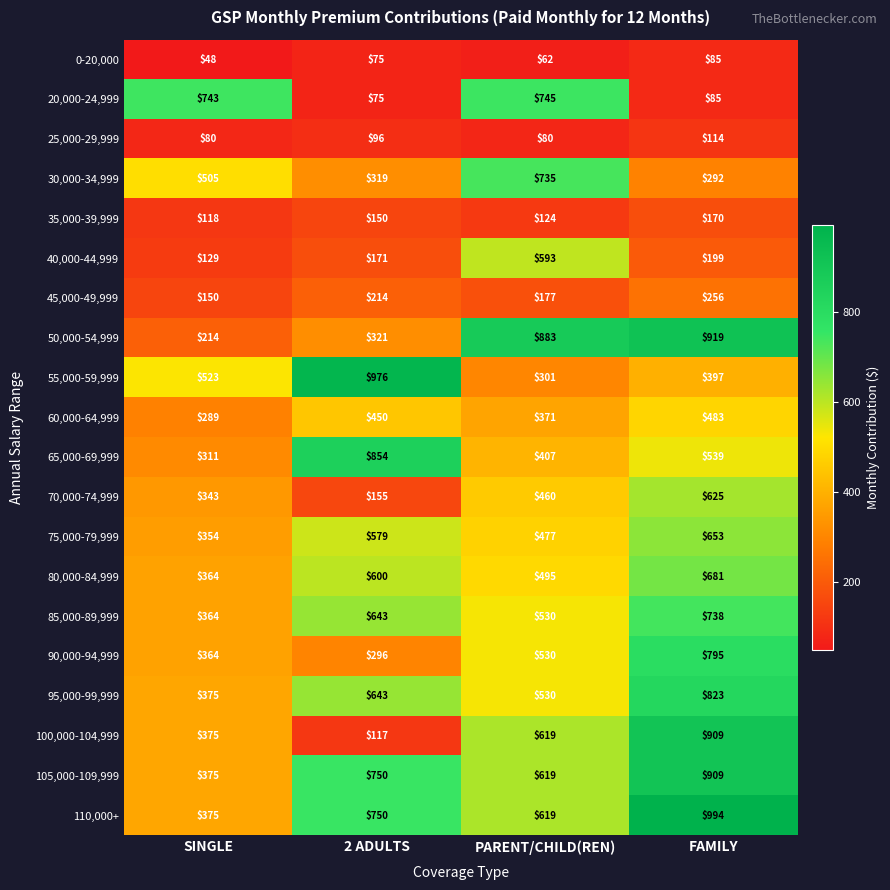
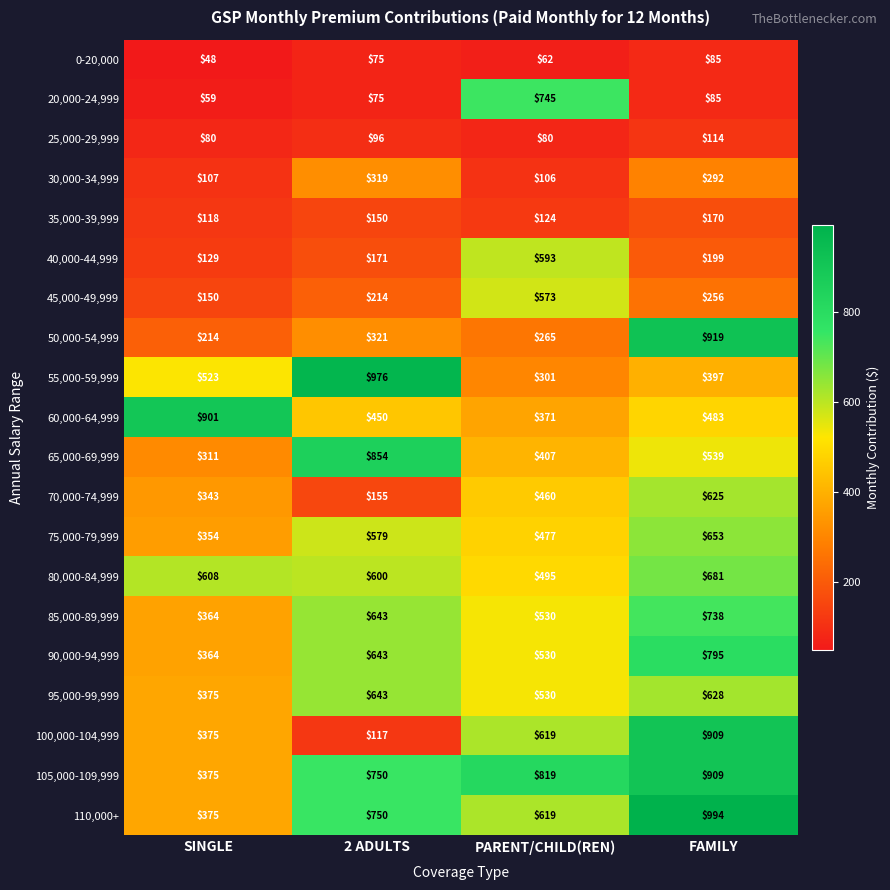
  {
    "0-20,000": {
      "SINGLE": "$48",
      "2 ADULTS": "$75",
      "PARENT/CHILD(REN)": "$62",
      "FAMILY": "$85"
    },
    "20,000-24,999": {
-     "SINGLE": "$743",
+     "SINGLE": "$59",
      "2 ADULTS": "$75",
      "PARENT/CHILD(REN)": "$745",
      "FAMILY": "$85"
    },
    "25,000-29,999": {
      "SINGLE": "$80",
      "2 ADULTS": "$96",
      "PARENT/CHILD(REN)": "$80",
      "FAMILY": "$114"
    },
    "30,000-34,999": {
-     "SINGLE": "$505",
+     "SINGLE": "$107",
      "2 ADULTS": "$319",
-     "PARENT/CHILD(REN)": "$735",
+     "PARENT/CHILD(REN)": "$106",
      "FAMILY": "$292"
    },
    "35,000-39,999": {
      "SINGLE": "$118",
      "2 ADULTS": "$150",
      "PARENT/CHILD(REN)": "$124",
      "FAMILY": "$170"
    },
    "40,000-44,999": {
      "SINGLE": "$129",
      "2 ADULTS": "$171",
      "PARENT/CHILD(REN)": "$593",
      "FAMILY": "$199"
    },
    "45,000-49,999": {
      "SINGLE": "$150",
      "2 ADULTS": "$214",
-     "PARENT/CHILD(REN)": "$177",
+     "PARENT/CHILD(REN)": "$573",
      "FAMILY": "$256"
    },
    "50,000-54,999": {
      "SINGLE": "$214",
      "2 ADULTS": "$321",
-     "PARENT/CHILD(REN)": "$883",
+     "PARENT/CHILD(REN)": "$265",
      "FAMILY": "$919"
    },
    "55,000-59,999": {
      "SINGLE": "$523",
      "2 ADULTS": "$976",
      "PARENT/CHILD(REN)": "$301",
      "FAMILY": "$397"
    },
    "60,000-64,999": {
-     "SINGLE": "$289",
+     "SINGLE": "$901",
      "2 ADULTS": "$450",
      "PARENT/CHILD(REN)": "$371",
      "FAMILY": "$483"
    },
    "65,000-69,999": {
      "SINGLE": "$311",
      "2 ADULTS": "$854",
      "PARENT/CHILD(REN)": "$407",
      "FAMILY": "$539"
    },
    "70,000-74,999": {
      "SINGLE": "$343",
      "2 ADULTS": "$155",
      "PARENT/CHILD(REN)": "$460",
      "FAMILY": "$625"
    },
    "75,000-79,999": {
      "SINGLE": "$354",
      "2 ADULTS": "$579",
      "PARENT/CHILD(REN)": "$477",
      "FAMILY": "$653"
    },
    "80,000-84,999": {
-     "SINGLE": "$364",
+     "SINGLE": "$608",
      "2 ADULTS": "$600",
      "PARENT/CHILD(REN)": "$495",
      "FAMILY": "$681"
    },
    "85,000-89,999": {
      "SINGLE": "$364",
      "2 ADULTS": "$643",
      "PARENT/CHILD(REN)": "$530",
      "FAMILY": "$738"
    },
    "90,000-94,999": {
      "SINGLE": "$364",
-     "2 ADULTS": "$296",
+     "2 ADULTS": "$643",
      "PARENT/CHILD(REN)": "$530",
      "FAMILY": "$795"
    },
    "95,000-99,999": {
      "SINGLE": "$375",
      "2 ADULTS": "$643",
      "PARENT/CHILD(REN)": "$530",
-     "FAMILY": "$823"
+     "FAMILY": "$628"
    },
    "100,000-104,999": {
      "SINGLE": "$375",
      "2 ADULTS": "$117",
      "PARENT/CHILD(REN)": "$619",
      "FAMILY": "$909"
    },
    "105,000-109,999": {
      "SINGLE": "$375",
      "2 ADULTS": "$750",
-     "PARENT/CHILD(REN)": "$619",
+     "PARENT/CHILD(REN)": "$819",
      "FAMILY": "$909"
    },
    "110,000+": {
      "SINGLE": "$375",
      "2 ADULTS": "$750",
      "PARENT/CHILD(REN)": "$619",
      "FAMILY": "$994"
    }
  }
